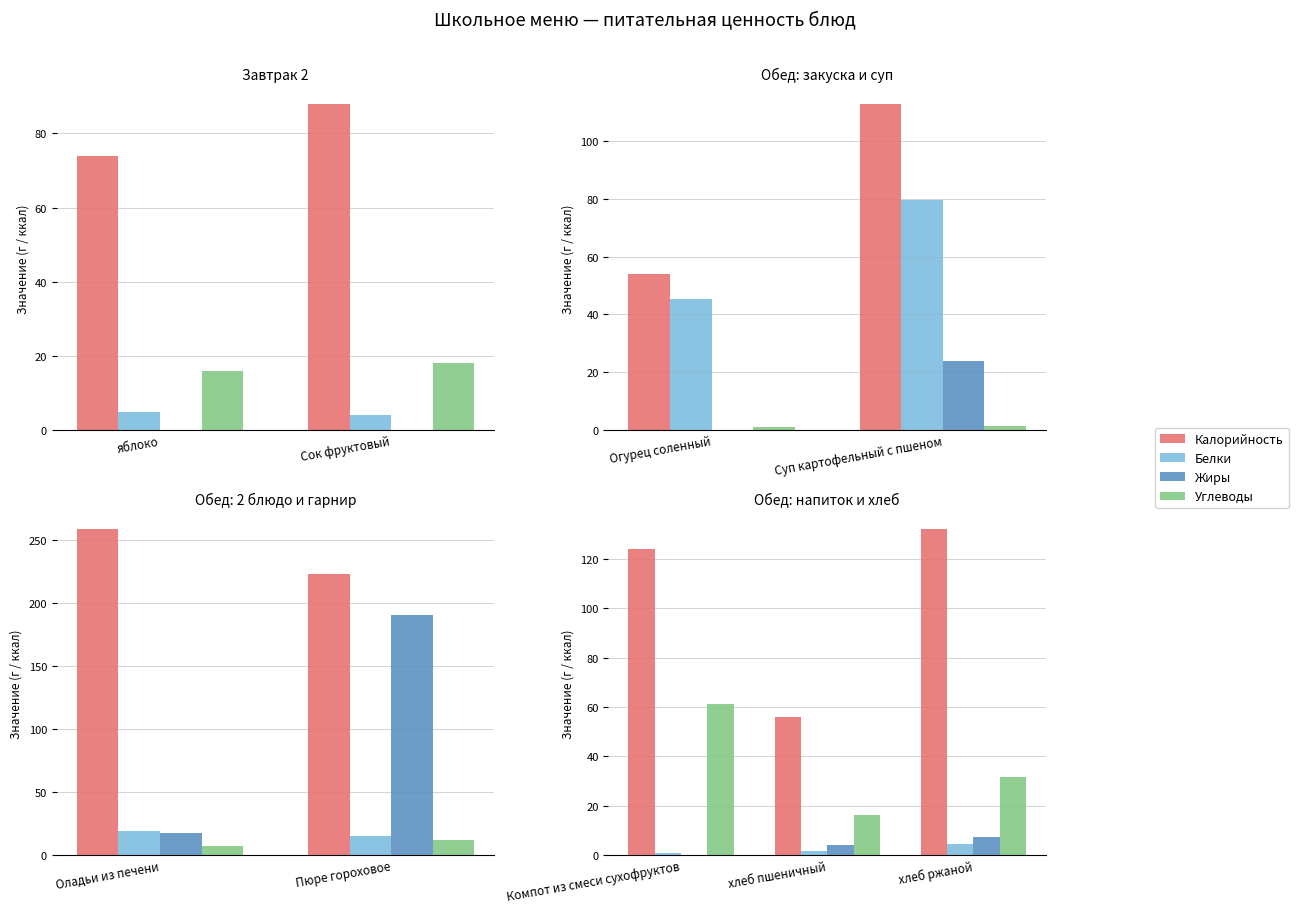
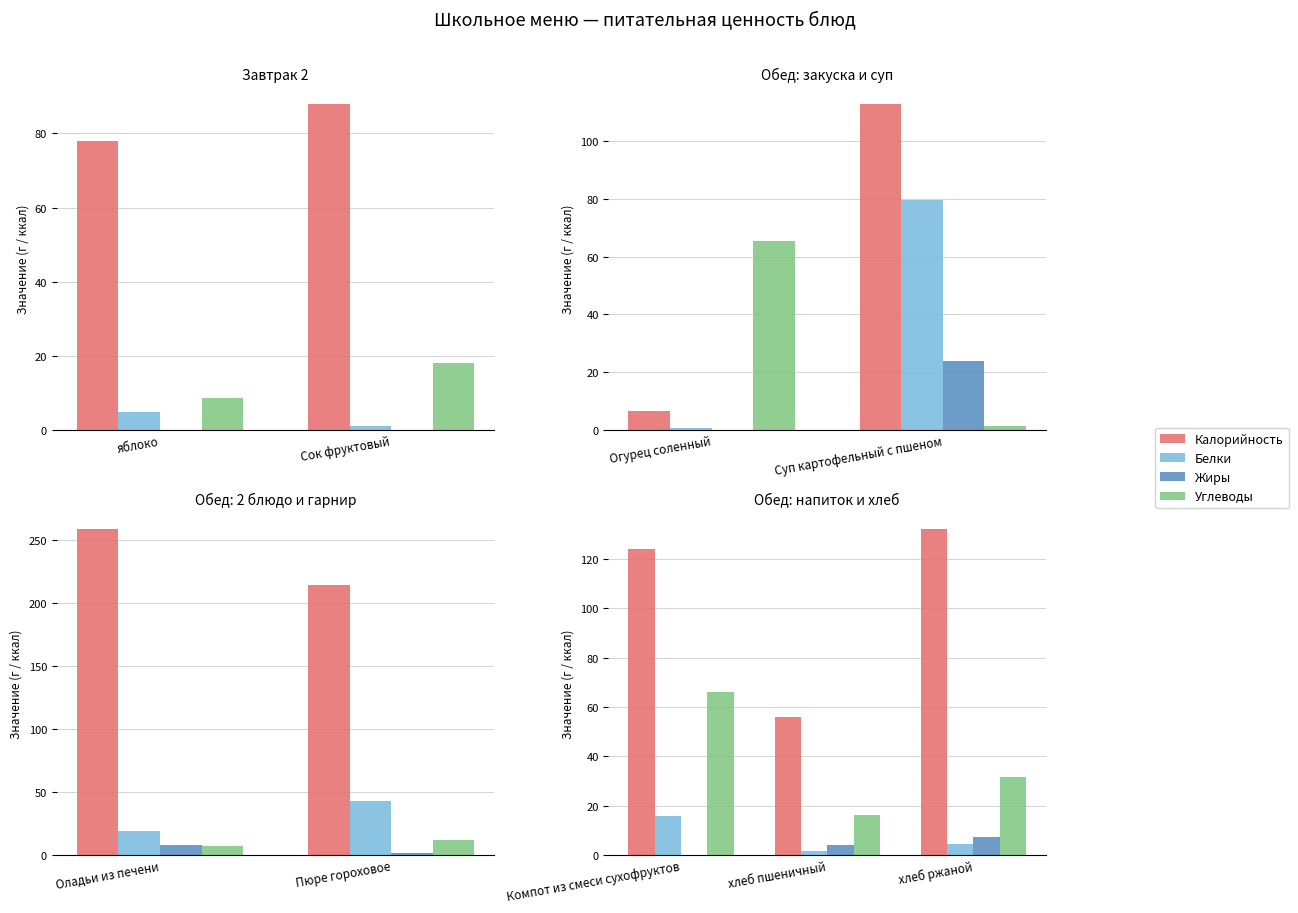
  {
    "Завтрак 2": {
      "Калорийность": {
-       "яблоко": 74,
+       "яблоко": 78,
        "Сок фруктовый": 88
      },
      "Белки": {
        "яблоко": 5,
-       "Сок фруктовый": 4
+       "Сок фруктовый": 1
      },
      "Жиры": {
        "яблоко": 0,
        "Сок фруктовый": 0
      },
      "Углеводы": {
-       "яблоко": 16,
+       "яблоко": 9,
        "Сок фруктовый": 18
      }
    },
    "Обед: закуска и суп": {
      "Калорийность": {
-       "Огурец соленный": 54,
+       "Огурец соленный": 7,
        "Суп картофельный с пшеном": 113
      },
      "Белки": {
-       "Огурец соленный": 45,
+       "Огурец соленный": 0,
        "Суп картофельный с пшеном": 80
      },
      "Жиры": {
        "Огурец соленный": 0,
        "Суп картофельный с пшеном": 24
      },
      "Углеводы": {
-       "Огурец соленный": 1,
+       "Огурец соленный": 66,
        "Суп картофельный с пшеном": 2
      }
    },
    "Обед: 2 блюдо и гарнир": {
      "Калорийность": {
        "Оладьи из печени": 259,
-       "Пюре гороховое": 223
+       "Пюре гороховое": 215
      },
      "Белки": {
        "Оладьи из печени": 19,
-       "Пюре гороховое": 15
+       "Пюре гороховое": 43
      },
      "Жиры": {
-       "Оладьи из печени": 17,
-       "Пюре гороховое": 191
+       "Оладьи из печени": 8,
+       "Пюре гороховое": 2
      },
      "Углеводы": {
        "Оладьи из печени": 7,
        "Пюре гороховое": 12
      }
    },
    "Обед: напиток и хлеб": {
      "Калорийность": {
        "Компот из смеси сухофруктов": 124,
        "хлеб пшеничный": 56,
        "хлеб ржаной": 132
      },
      "Белки": {
-       "Компот из смеси сухофруктов": 1,
+       "Компот из смеси сухофруктов": 16,
        "хлеб пшеничный": 2,
        "хлеб ржаной": 4
      },
      "Жиры": {
        "Компот из смеси сухофруктов": 0,
        "хлеб пшеничный": 4,
        "хлеб ржаной": 7
      },
      "Углеводы": {
-       "Компот из смеси сухофруктов": 61,
+       "Компот из смеси сухофруктов": 66,
        "хлеб пшеничный": 16,
        "хлеб ржаной": 32
      }
    }
  }
